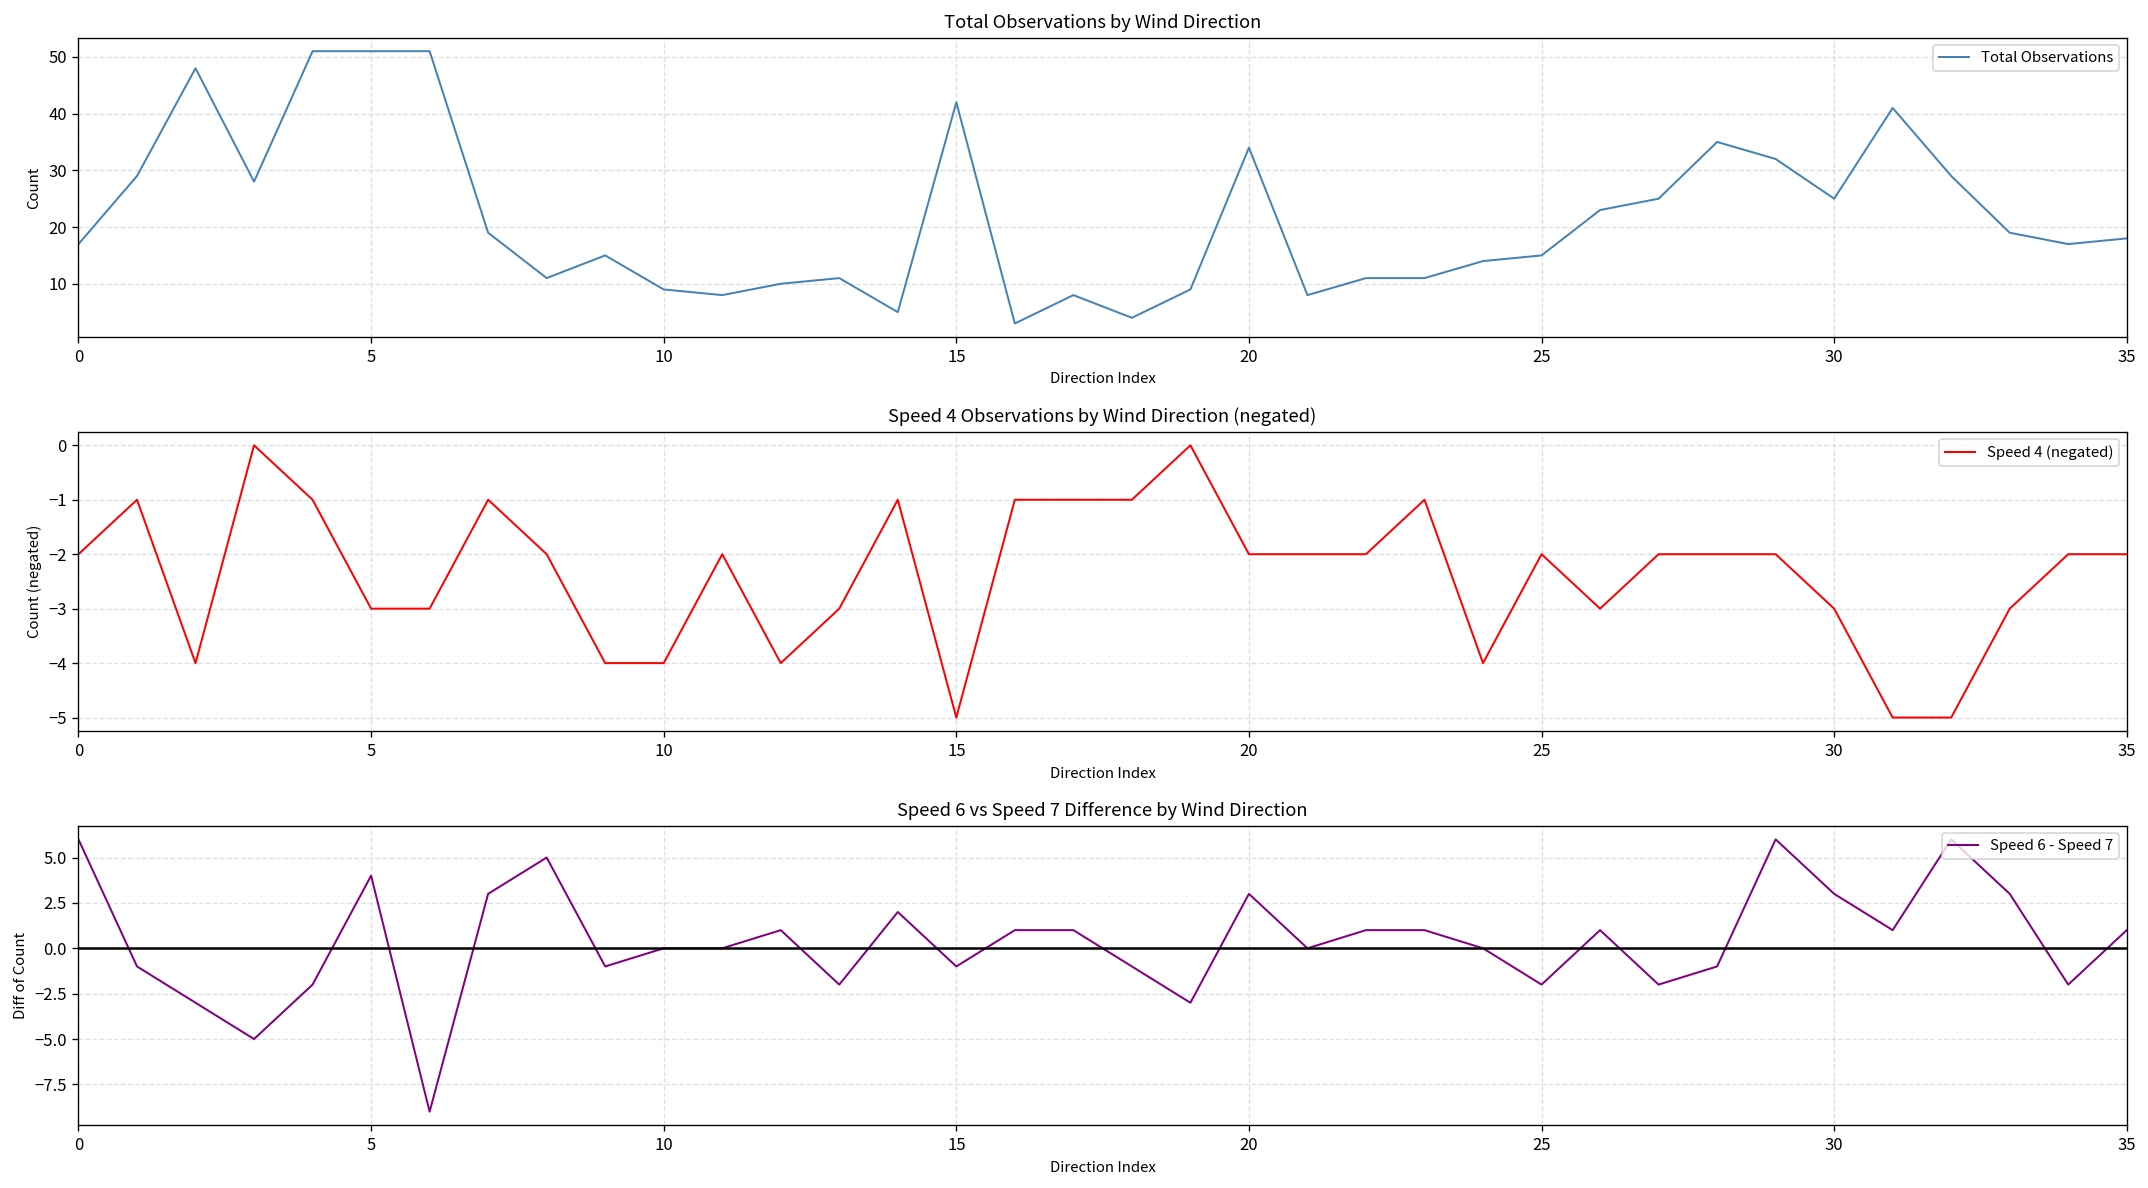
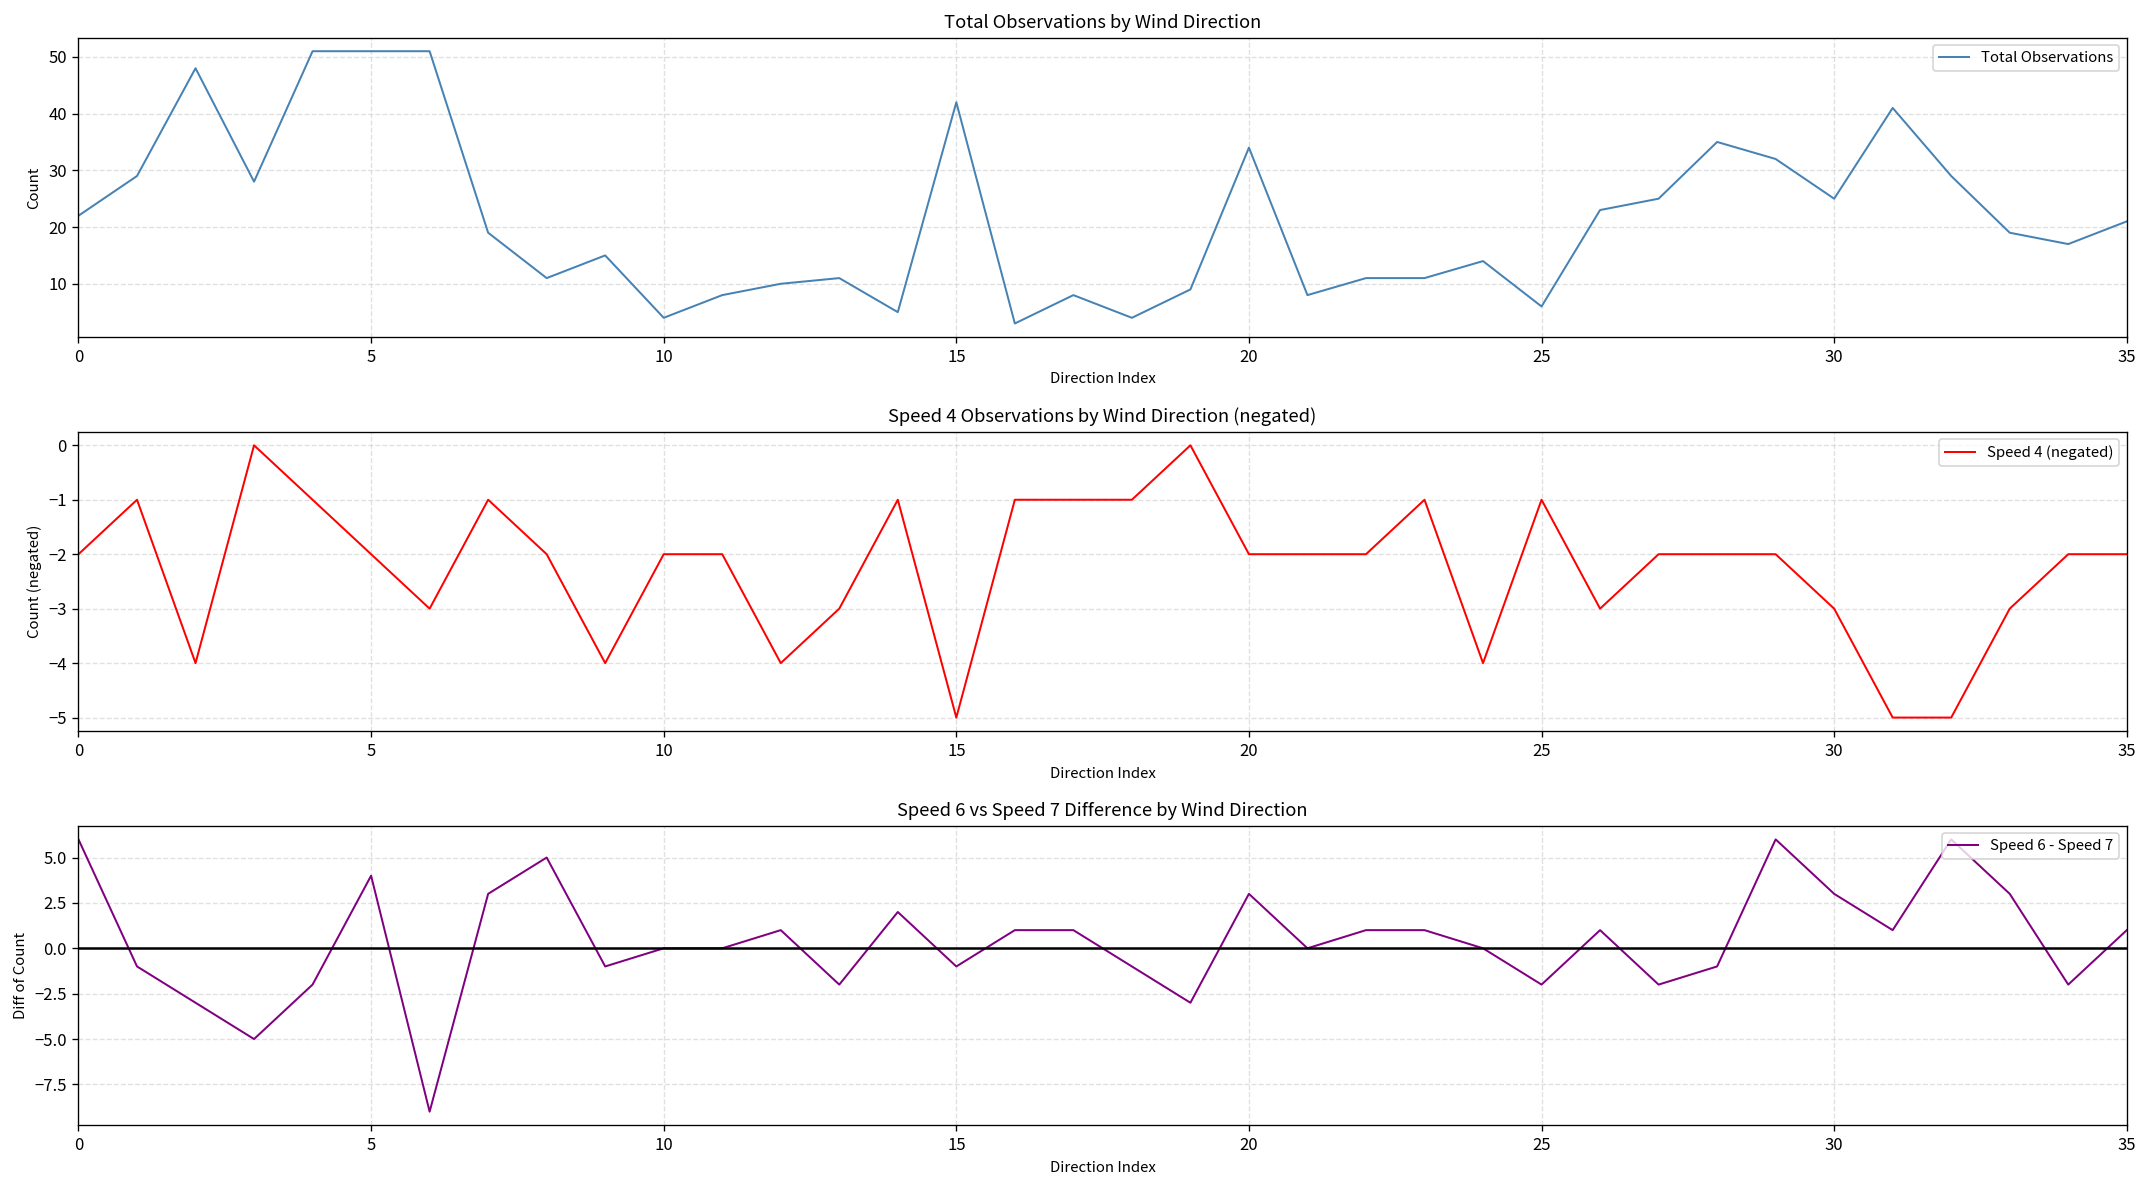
  {
    "Total Observations by Wind Direction": {
-     "0": 17,
+     "0": 22,
      "5": 51,
-     "10": 9,
+     "10": 4,
      "15": 42,
      "20": 34,
-     "25": 15,
+     "25": 6,
      "30": 25,
-     "35": 18
+     "35": 21
    },
    "Speed 4 Observations by Wind Direction (negated)": {
      "0": -2.0,
-     "5": -3.0,
-     "10": -4.0,
+     "5": -2.0,
+     "10": -2.0,
      "15": -5.0,
      "20": -2.0,
-     "25": -2.0,
+     "25": -1.0,
      "30": -3.0,
      "35": -2.0
    },
    "Speed 6 vs Speed 7 Difference by Wind Direction": {
      "0": 6.0,
      "5": 4.0,
      "10": 0.0,
      "15": -1.0,
      "20": 3.0,
      "25": -2.0,
      "30": 3.0,
      "35": 1.0
    }
  }
